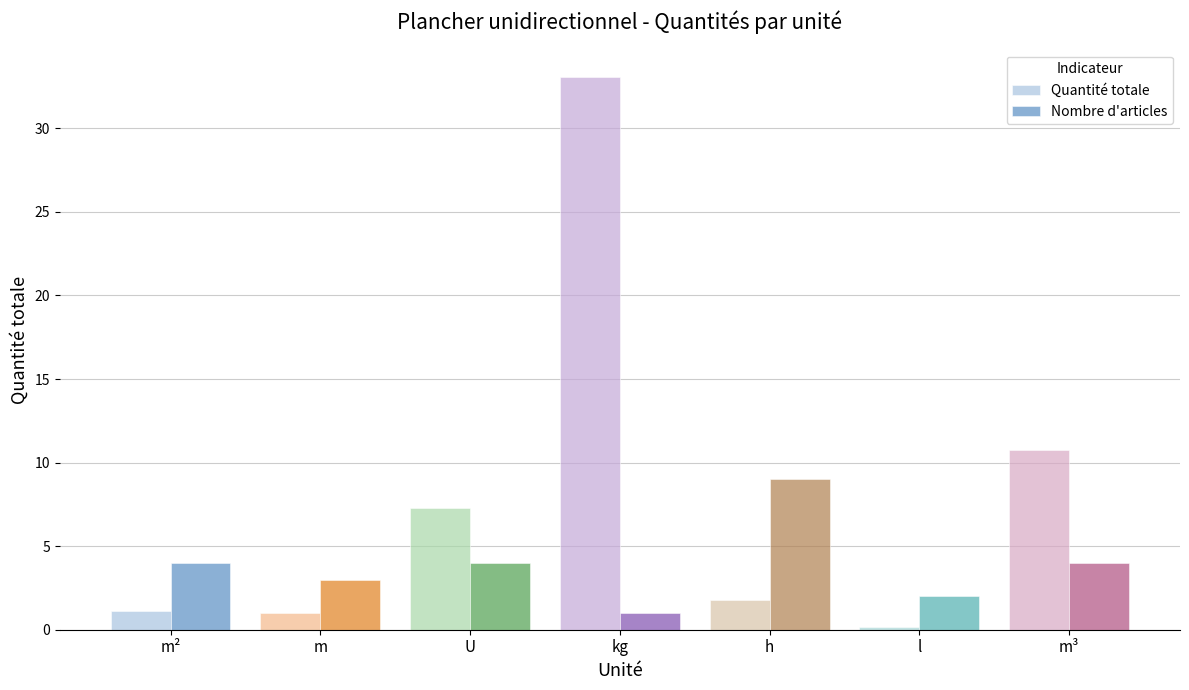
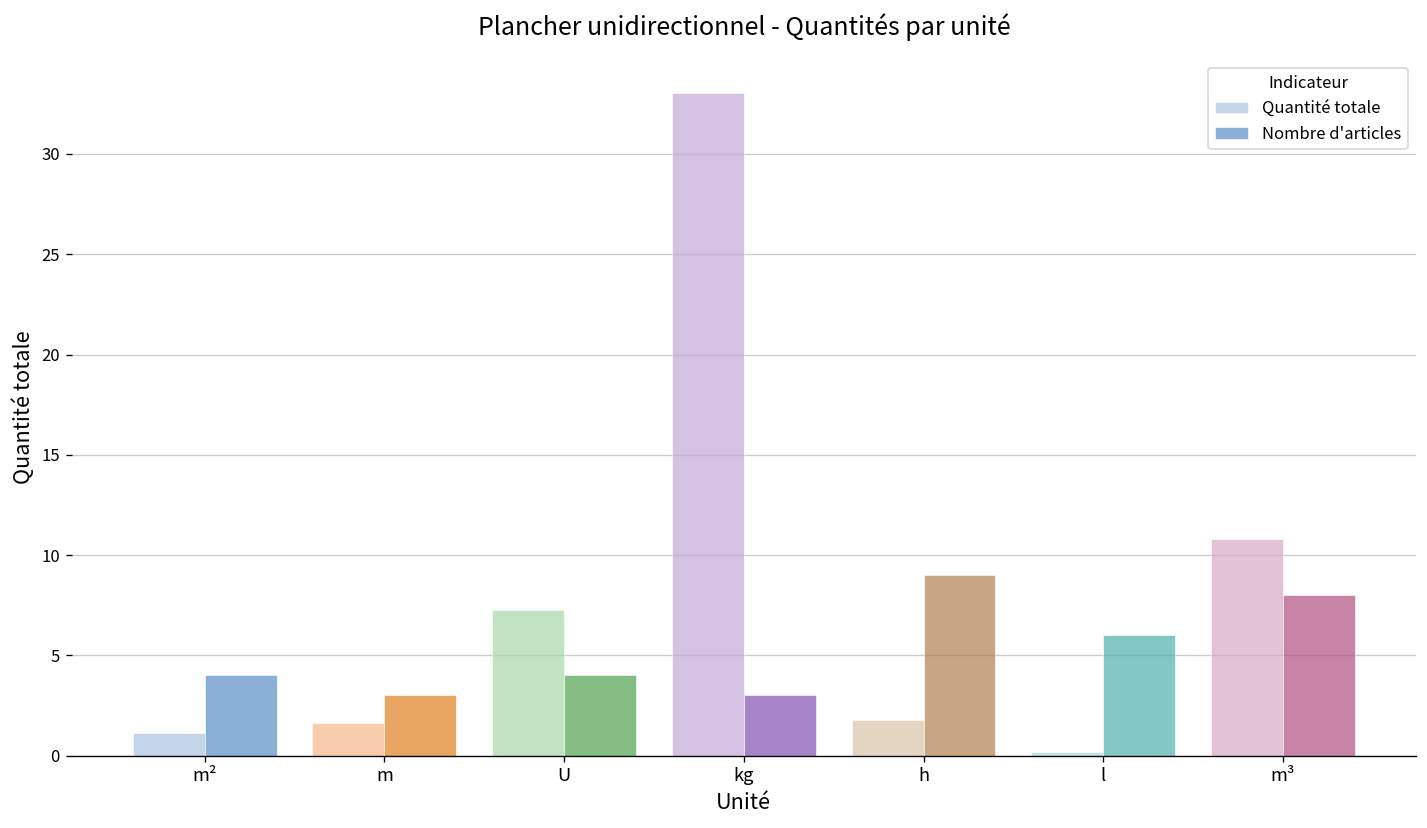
  {
    "Quantité totale": {
      "m²": 1.1,
-     "m": 1.0,
+     "m": 1.6,
      "U": 7.3,
      "kg": 33.1,
      "h": 1.8,
      "l": 0.2,
      "m³": 10.8
    },
    "Nombre d'articles": {
      "m²": 4,
      "m": 3,
      "U": 4,
-     "kg": 1,
+     "kg": 3,
      "h": 9,
-     "l": 2,
-     "m³": 4
+     "l": 6,
+     "m³": 8
    }
  }
